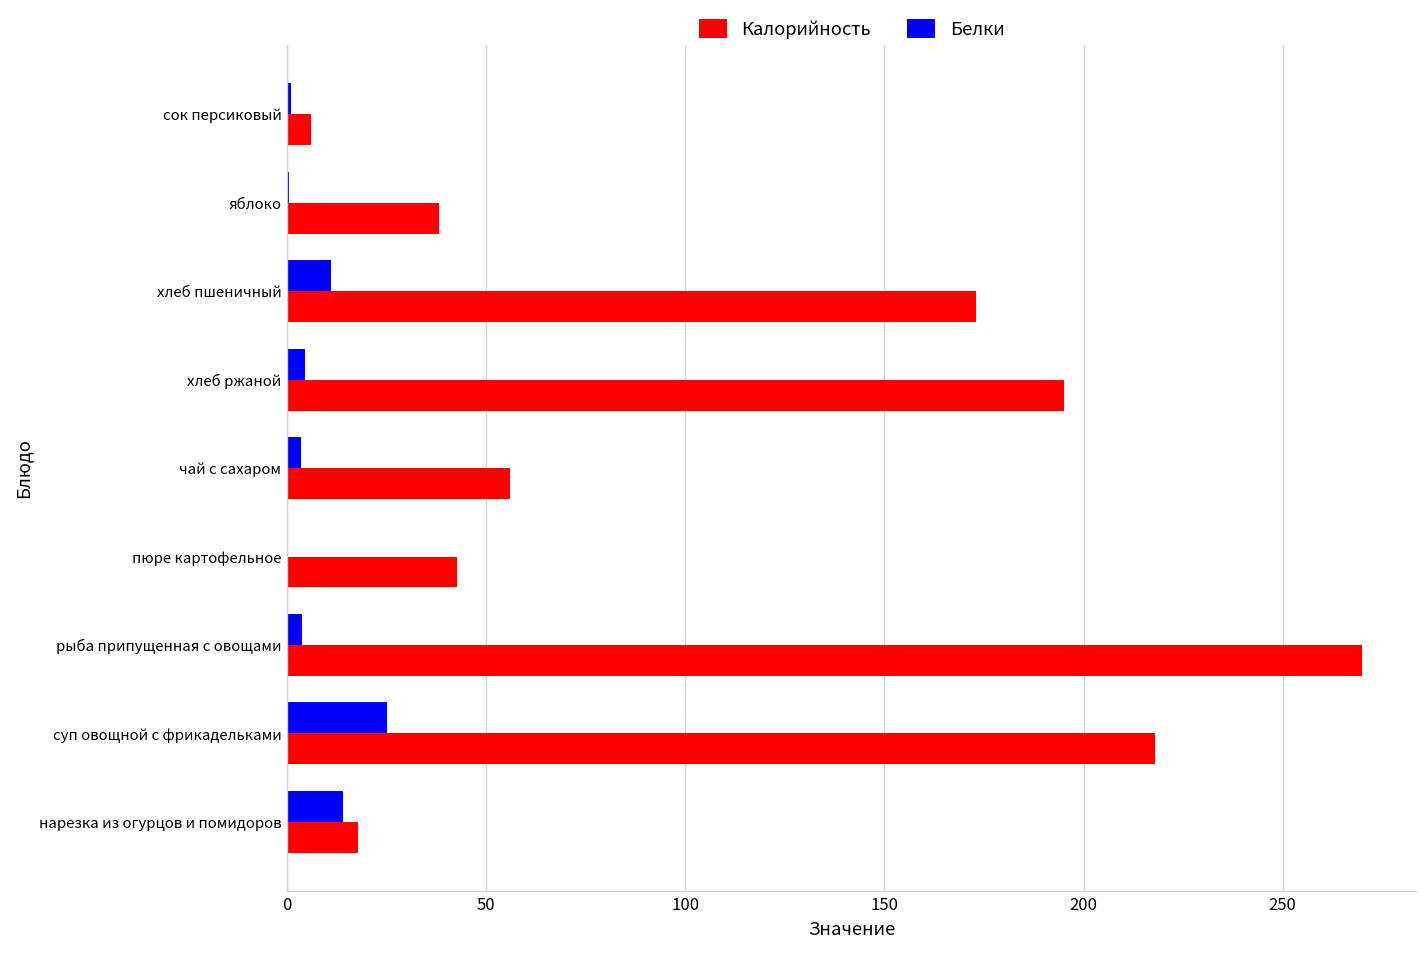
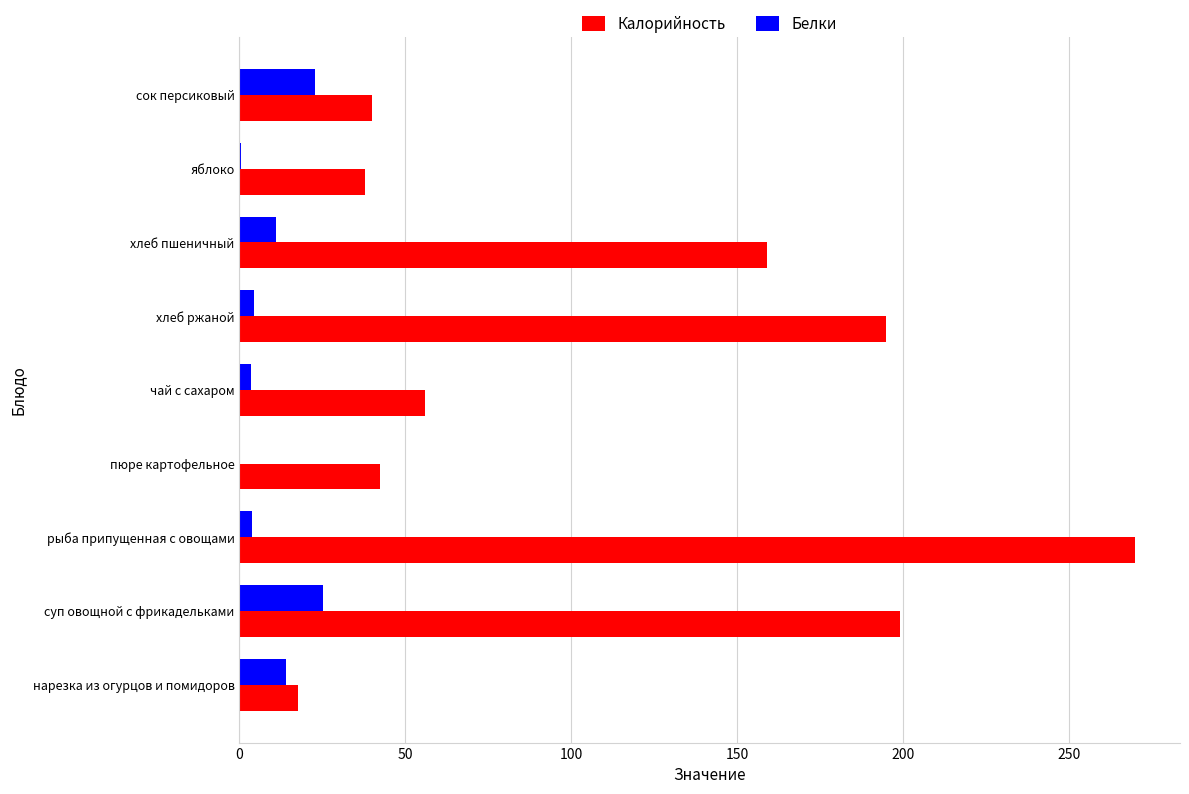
  {
    "Калорийность": {
-     "сок персиковый": 6,
+     "сок персиковый": 40,
      "яблоко": 38,
-     "хлеб пшеничный": 173,
+     "хлеб пшеничный": 159,
      "хлеб ржаной": 195,
      "чай с сахаром": 56,
      "пюре картофельное": 43,
      "рыба припущенная с овощами": 270,
-     "суп овощной с фрикадельками": 218,
+     "суп овощной с фрикадельками": 199,
      "нарезка из огурцов и помидоров": 18
    },
    "Белки": {
-     "сок персиковый": 1,
+     "сок персиковый": 23,
      "хлеб пшеничный": 11,
      "хлеб ржаной": 5,
      "чай с сахаром": 3,
      "рыба припущенная с овощами": 4,
      "суп овощной с фрикадельками": 25,
      "нарезка из огурцов и помидоров": 14
    }
  }
